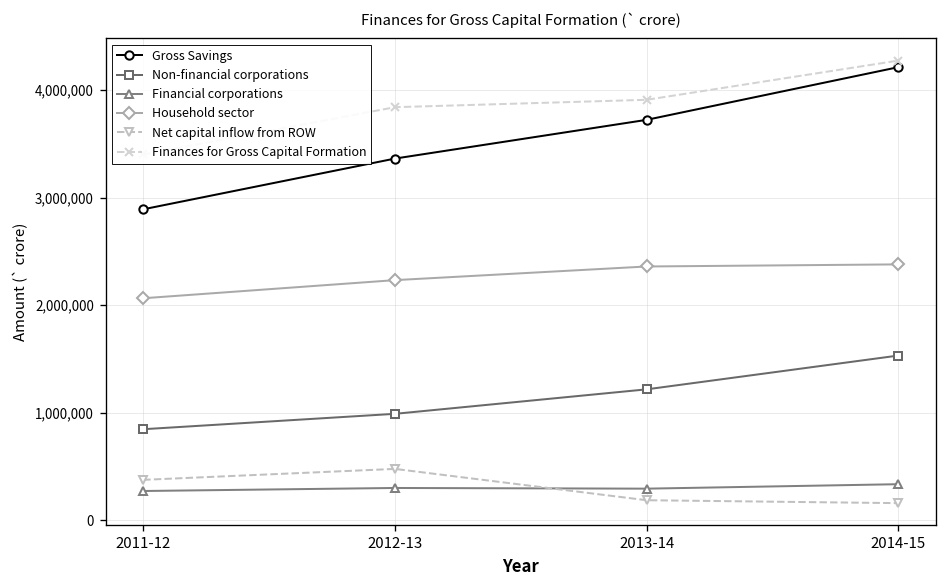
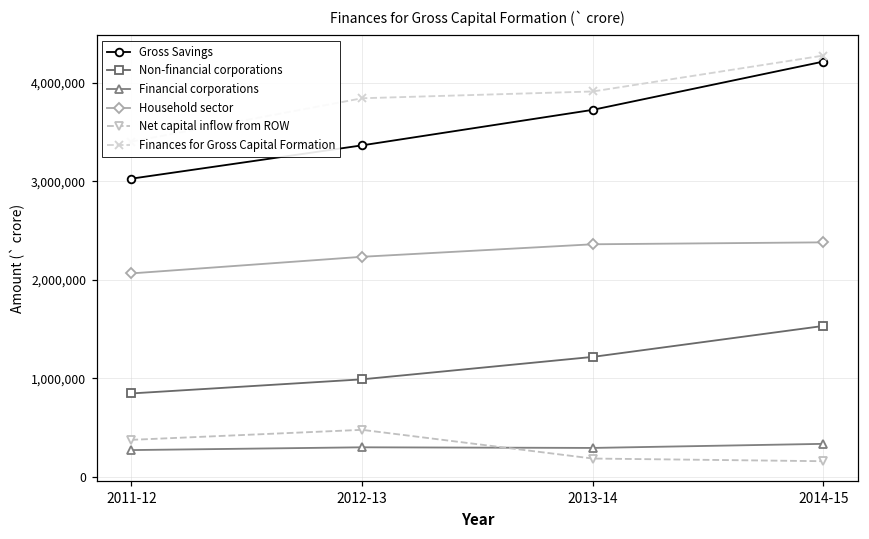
  {
    "Gross Savings": {
-     "2011-12": "2,900,000",
+     "2011-12": "3,000,000",
      "2012-13": "3,400,000",
      "2013-14": "3,700,000",
      "2014-15": "4,200,000"
    }
  }
